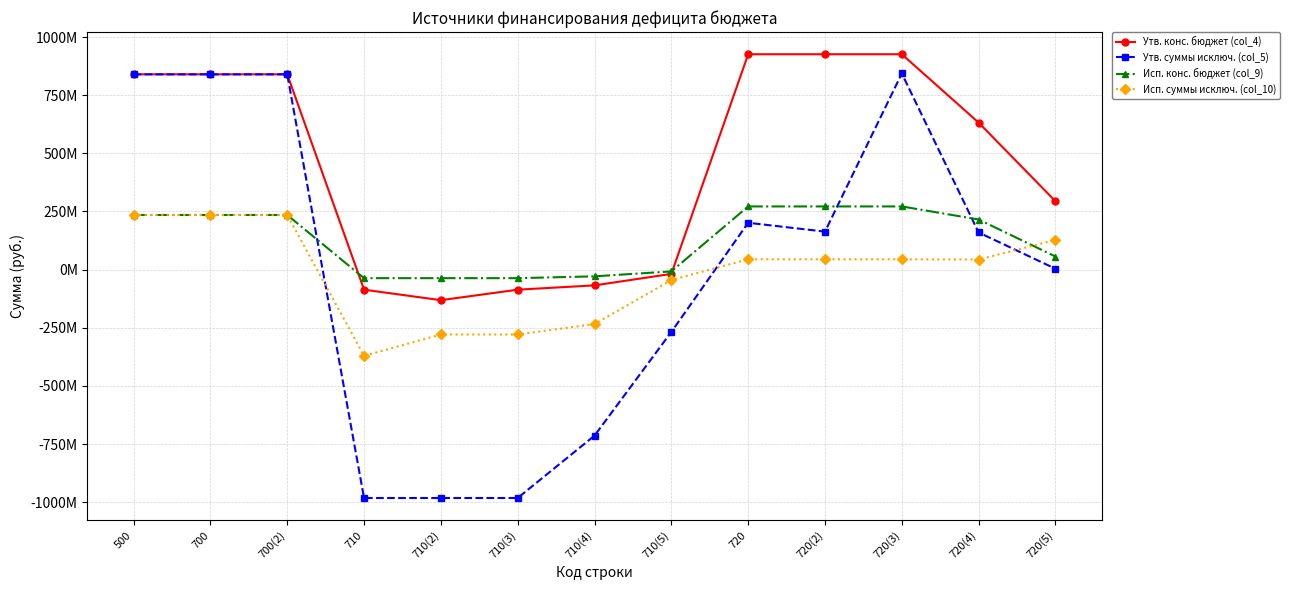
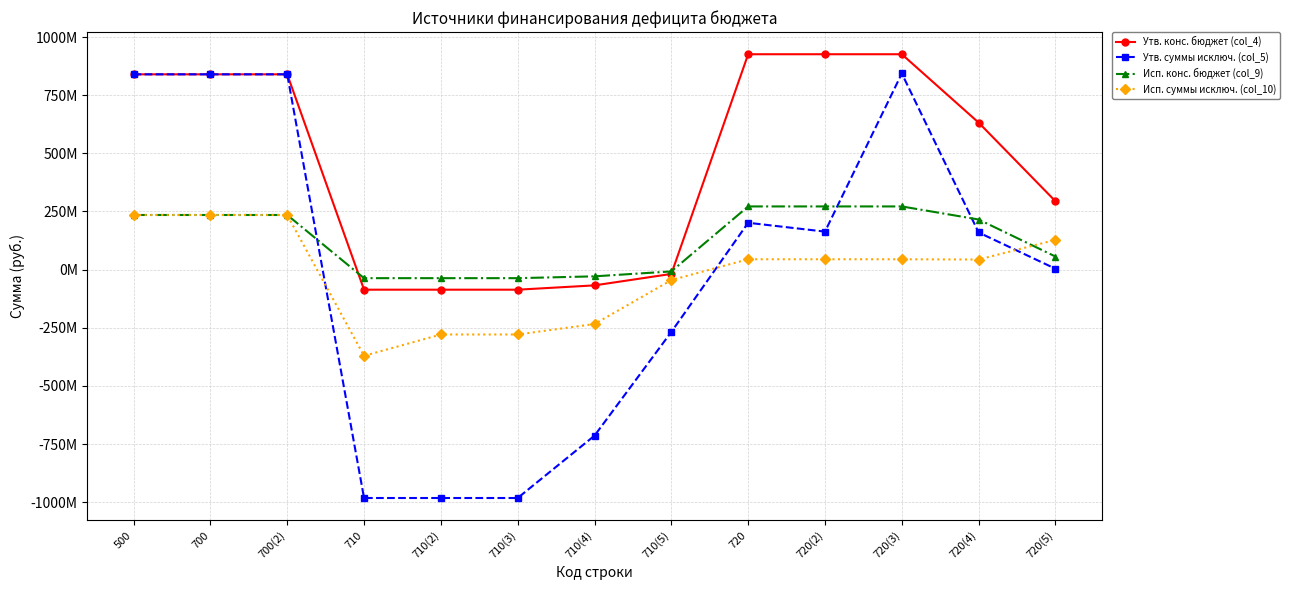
  {
    "Утв. конс. бюджет (col_4)": {
      "710": -90000000,
-     "710(2)": -130000000,
+     "710(2)": -90000000,
      "710(3)": -90000000,
      "710(4)": -70000000,
      "720": 930000000,
      "720(2)": 930000000,
      "720(3)": 930000000,
      "720(4)": 630000000,
      "720(5)": 290000000
    },
    "Утв. суммы исключ. (col_5)": {
      "710": -980000000,
      "710(2)": -980000000,
      "710(3)": -980000000,
      "710(4)": -710000000,
      "710(5)": -270000000,
      "720": 200000000,
      "720(2)": 160000000,
      "720(3)": 840000000,
      "720(4)": 160000000,
      "720(5)": 0
    },
    "Исп. конс. бюджет (col_9)": {
      "710": -40000000,
      "710(2)": -40000000,
      "710(3)": -40000000,
      "710(4)": -30000000,
      "720": 270000000,
      "720(2)": 270000000,
      "720(3)": 270000000,
      "720(4)": 220000000,
      "720(5)": 60000000
    },
    "Исп. суммы исключ. (col_10)": {
      "710": -370000000,
      "710(2)": -280000000,
      "710(3)": -280000000,
      "710(4)": -230000000,
      "710(5)": -50000000,
      "720": 40000000,
      "720(2)": 40000000,
      "720(3)": 40000000,
      "720(4)": 40000000,
      "720(5)": 130000000
    }
  }
